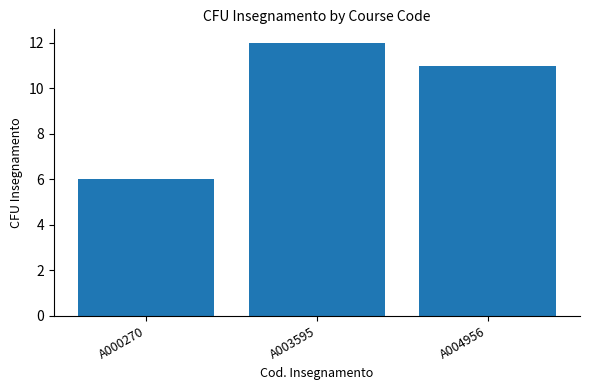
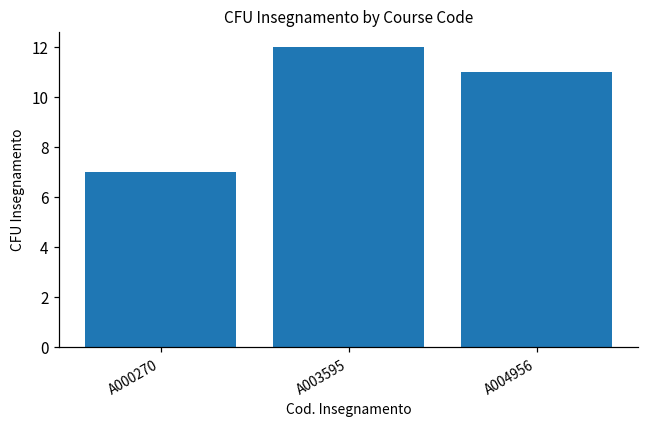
  {
-   "A000270": 6,
+   "A000270": 7,
    "A003595": 12,
    "A004956": 11
  }
